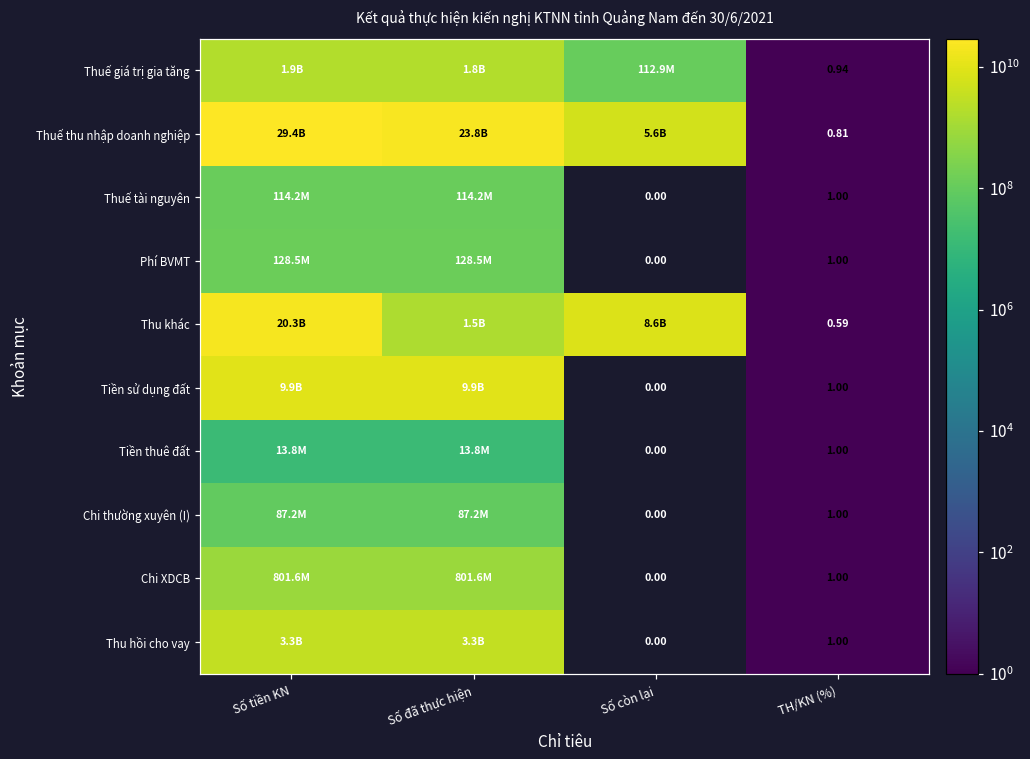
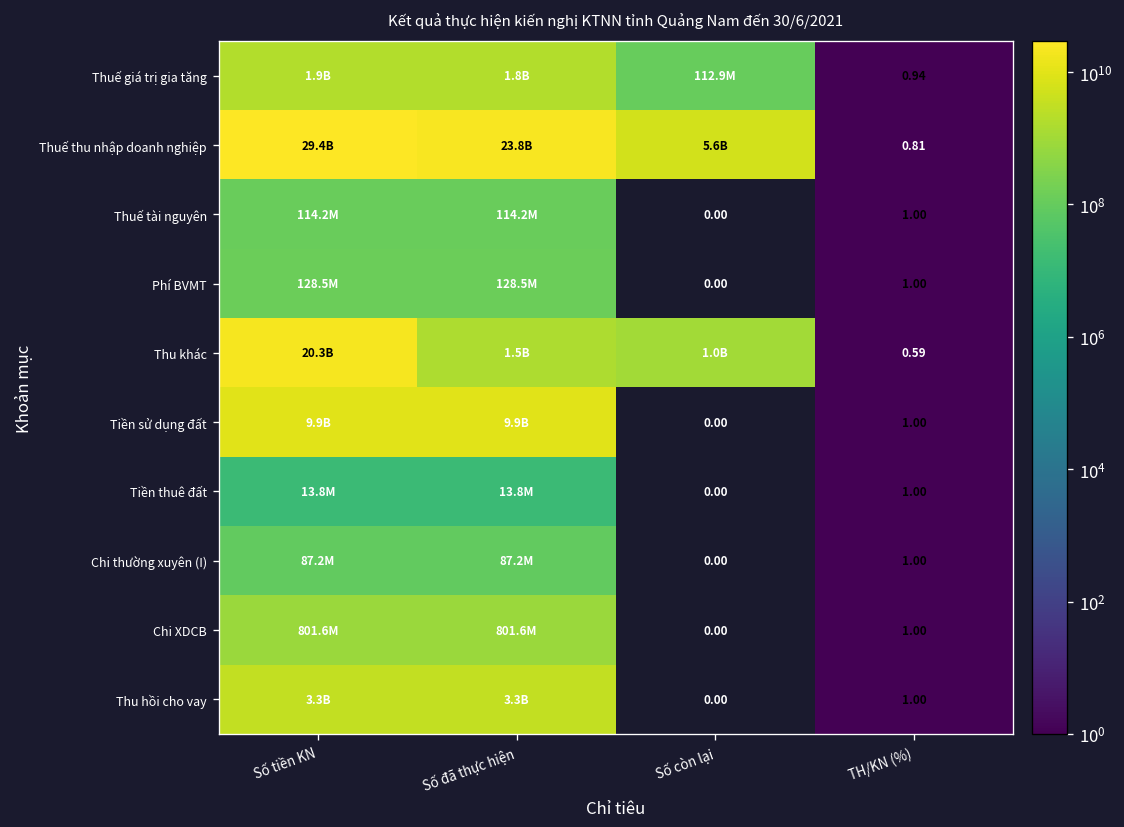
  {
    "Thuế giá trị gia tăng": {
      "Số tiền KN": "1.9B",
      "Số đã thực hiện": "1.8B",
      "Số còn lại": "112.9M",
      "TH/KN (%)": "0.94"
    },
    "Thuế thu nhập doanh nghiệp": {
      "Số tiền KN": "29.4B",
      "Số đã thực hiện": "23.8B",
      "Số còn lại": "5.6B",
      "TH/KN (%)": "0.81"
    },
    "Thuế tài nguyên": {
      "Số tiền KN": "114.2M",
      "Số đã thực hiện": "114.2M",
      "Số còn lại": "0.00",
      "TH/KN (%)": "1.00"
    },
    "Phí BVMT": {
      "Số tiền KN": "128.5M",
      "Số đã thực hiện": "128.5M",
      "Số còn lại": "0.00",
      "TH/KN (%)": "1.00"
    },
    "Thu khác": {
      "Số tiền KN": "20.3B",
      "Số đã thực hiện": "1.5B",
-     "Số còn lại": "8.6B",
+     "Số còn lại": "1.0B",
      "TH/KN (%)": "0.59"
    },
    "Tiền sử dụng đất": {
      "Số tiền KN": "9.9B",
      "Số đã thực hiện": "9.9B",
      "Số còn lại": "0.00",
      "TH/KN (%)": "1.00"
    },
    "Tiền thuê đất": {
      "Số tiền KN": "13.8M",
      "Số đã thực hiện": "13.8M",
      "Số còn lại": "0.00",
      "TH/KN (%)": "1.00"
    },
    "Chi thường xuyên (I)": {
      "Số tiền KN": "87.2M",
      "Số đã thực hiện": "87.2M",
      "Số còn lại": "0.00",
      "TH/KN (%)": "1.00"
    },
    "Chi XDCB": {
      "Số tiền KN": "801.6M",
      "Số đã thực hiện": "801.6M",
      "Số còn lại": "0.00",
      "TH/KN (%)": "1.00"
    },
    "Thu hồi cho vay": {
      "Số tiền KN": "3.3B",
      "Số đã thực hiện": "3.3B",
      "Số còn lại": "0.00",
      "TH/KN (%)": "1.00"
    }
  }
